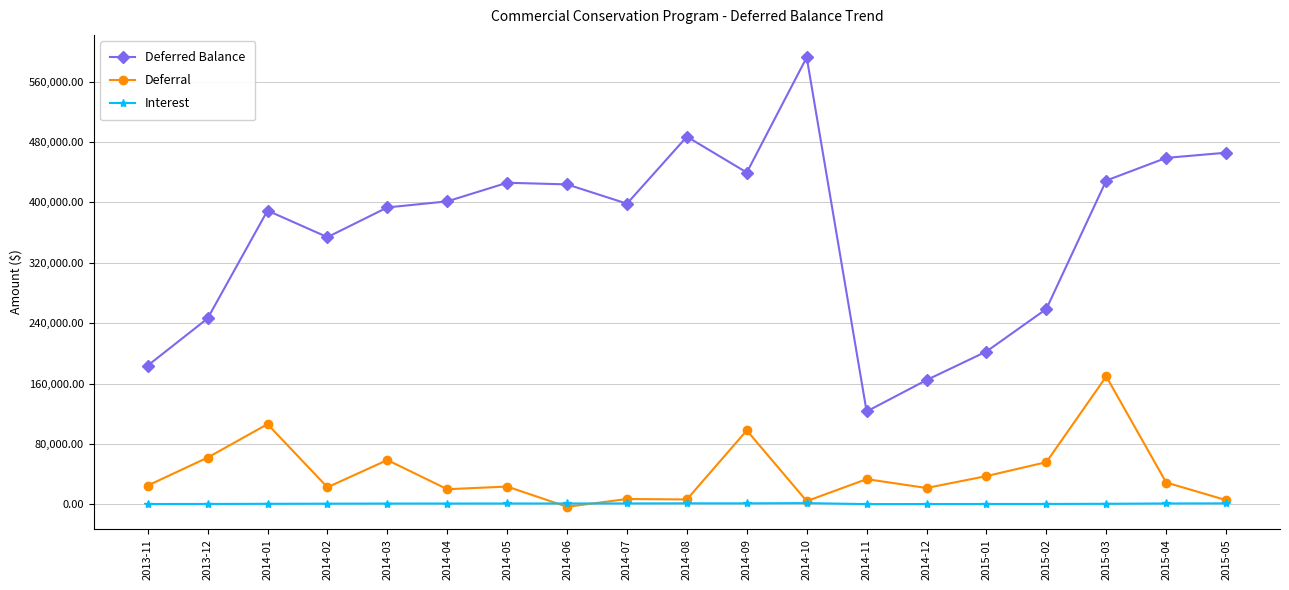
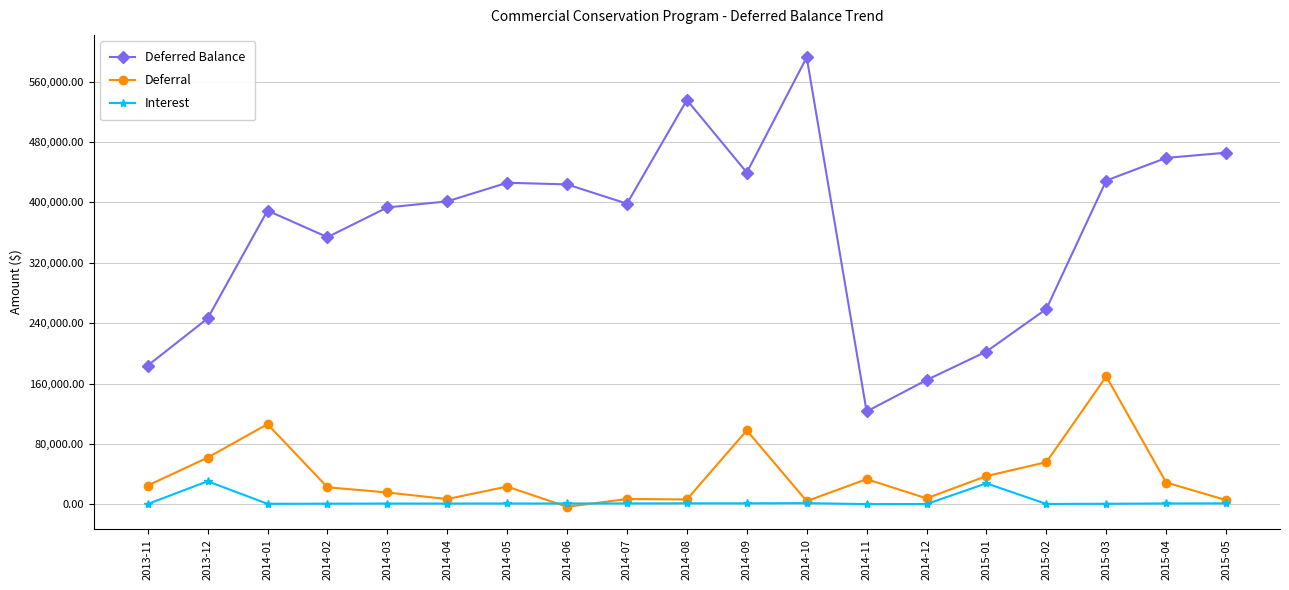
  {
    "Deferred Balance": {
      "2013-11": "180,000",
      "2013-12": "250,000",
      "2014-01": "390,000",
      "2014-02": "350,000",
      "2014-03": "390,000",
      "2014-04": "400,000",
      "2014-05": "430,000",
      "2014-06": "420,000",
      "2014-07": "400,000",
-     "2014-08": "490,000",
+     "2014-08": "540,000",
      "2014-09": "440,000",
      "2014-10": "590,000",
      "2014-11": "120,000",
      "2014-12": "160,000",
      "2015-01": "200,000",
      "2015-02": "260,000",
      "2015-03": "430,000",
      "2015-04": "460,000",
      "2015-05": "470,000"
    },
    "Deferral": {
      "2013-11": "20,000",
      "2013-12": "60,000",
      "2014-01": "110,000",
      "2014-02": "20,000",
-     "2014-03": "60,000",
-     "2014-04": "20,000",
+     "2014-03": "20,000",
+     "2014-04": "10,000",
      "2014-05": "20,000",
      "2014-06": "0",
      "2014-07": "10,000",
      "2014-08": "10,000",
      "2014-09": "100,000",
      "2014-11": "30,000",
-     "2014-12": "20,000",
+     "2014-12": "10,000",
      "2015-01": "40,000",
      "2015-02": "60,000",
      "2015-03": "170,000",
      "2015-04": "30,000",
      "2015-05": "10,000"
    },
    "Interest": {
      "2013-11": "0",
-     "2013-12": "0",
+     "2013-12": "30,000",
      "2014-01": "0",
      "2014-02": "0",
      "2014-03": "0",
      "2014-04": "0",
      "2014-05": "0",
      "2014-06": "0",
      "2014-07": "0",
      "2014-08": "0",
      "2014-09": "0",
      "2014-11": "0",
      "2014-12": "0",
-     "2015-01": "0",
+     "2015-01": "30,000",
      "2015-02": "0",
      "2015-03": "0",
      "2015-04": "0",
      "2015-05": "0"
    }
  }
